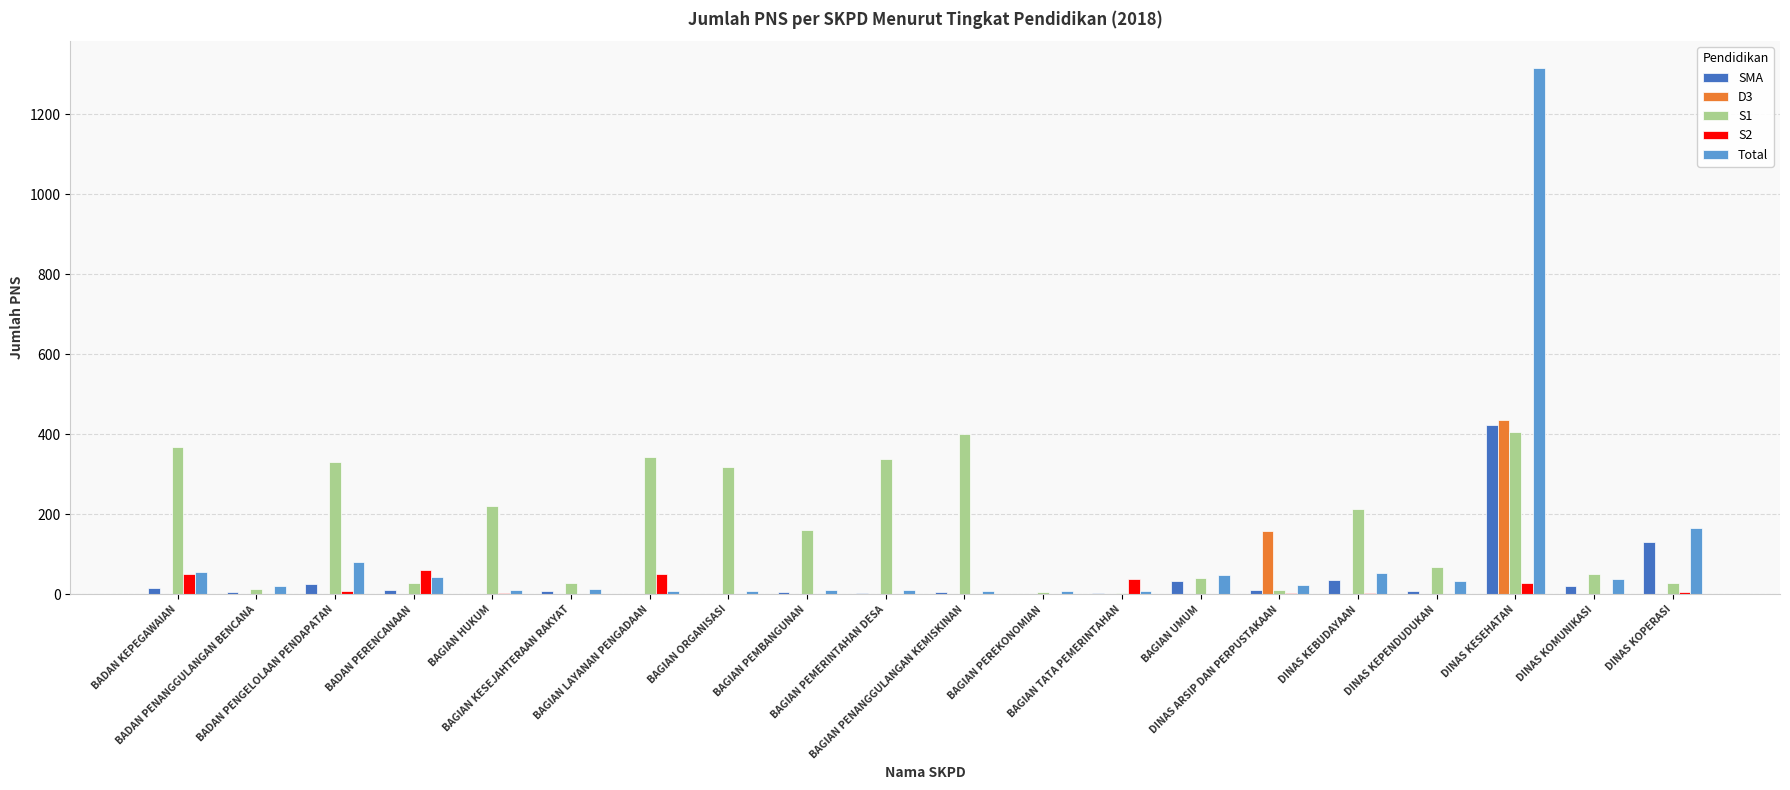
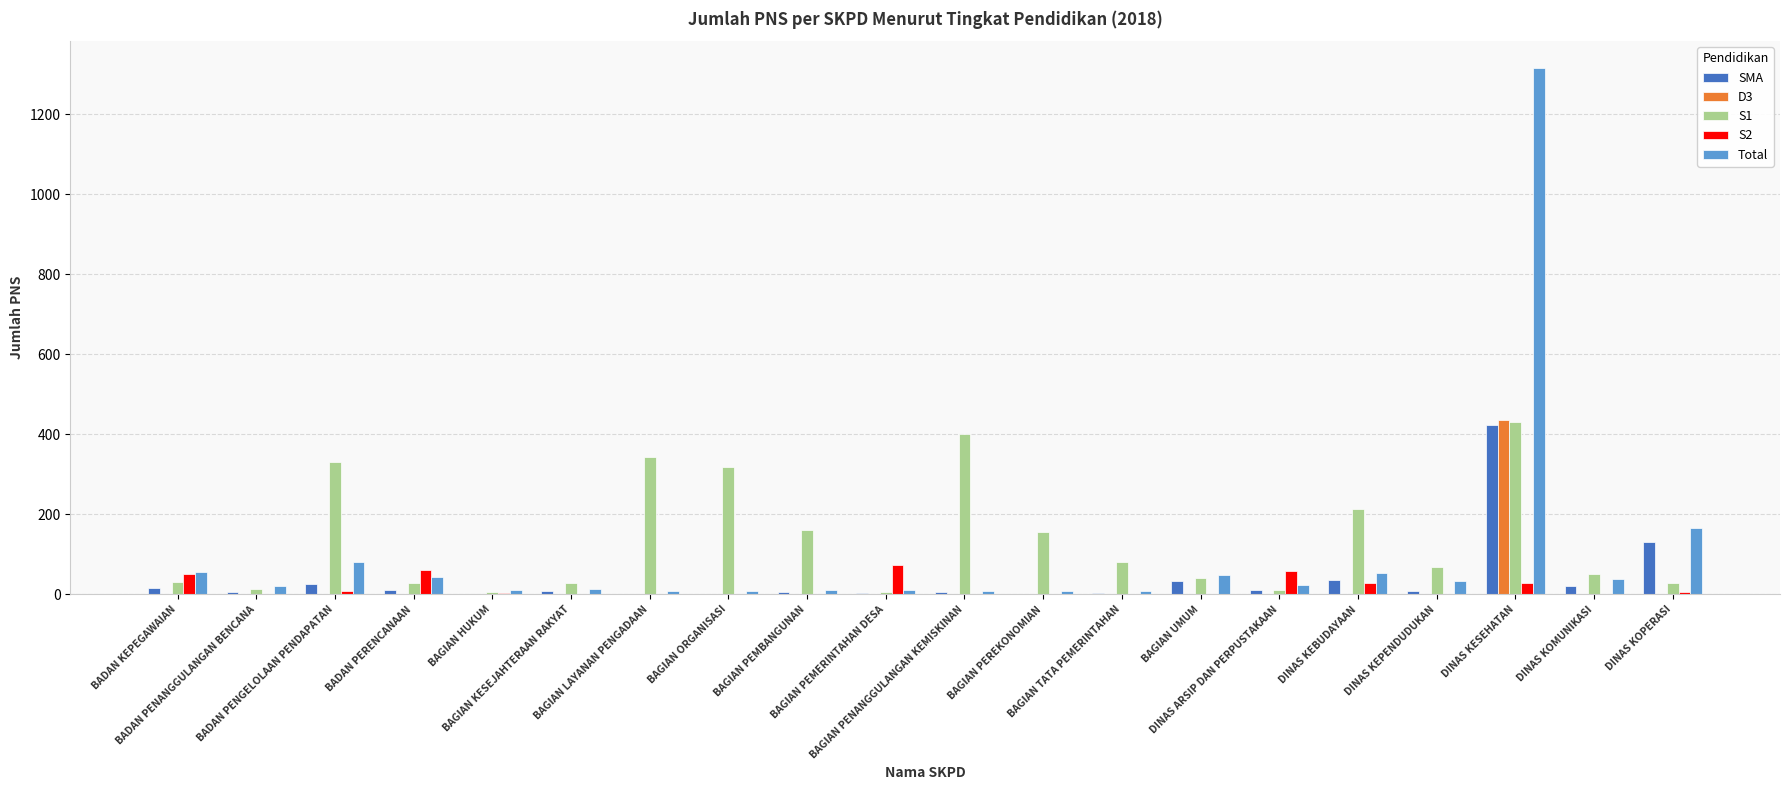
  {
    "D3": {
      "BADAN PENANGGULANGAN BENCANA": 0,
      "BADAN PENGELOLAAN PENDAPATAN": 0,
      "BADAN PERENCANAAN": 0,
      "BAGIAN HUKUM": 0,
      "BAGIAN KESEJAHTERAAN RAKYAT": 0,
      "BAGIAN LAYANAN PENGADAAN": 0,
      "BAGIAN ORGANISASI": 0,
      "BAGIAN PEMBANGUNAN": 0,
      "BAGIAN PEMERINTAHAN DESA": 0,
      "BAGIAN PENANGGULANGAN KEMISKINAN": 0,
      "BAGIAN PEREKONOMIAN": 0,
      "BAGIAN TATA PEMERINTAHAN": 0,
      "BAGIAN UMUM": 0,
-     "DINAS ARSIP DAN PERPUSTAKAAN": 160,
+     "DINAS ARSIP DAN PERPUSTAKAAN": 0,
      "DINAS KEBUDAYAAN": 0,
      "DINAS KEPENDUDUKAN": 0,
      "DINAS KESEHATAN": 440,
      "DINAS KOMUNIKASI": 0,
      "DINAS KOPERASI": 0
    },
    "S1": {
-     "BADAN KEPEGAWAIAN": 370,
+     "BADAN KEPEGAWAIAN": 30,
      "BADAN PENANGGULANGAN BENCANA": 10,
      "BADAN PENGELOLAAN PENDAPATAN": 330,
      "BADAN PERENCANAAN": 30,
-     "BAGIAN HUKUM": 220,
+     "BAGIAN HUKUM": 10,
      "BAGIAN KESEJAHTERAAN RAKYAT": 30,
      "BAGIAN LAYANAN PENGADAAN": 340,
      "BAGIAN ORGANISASI": 320,
      "BAGIAN PEMBANGUNAN": 160,
-     "BAGIAN PEMERINTAHAN DESA": 340,
+     "BAGIAN PEMERINTAHAN DESA": 10,
      "BAGIAN PENANGGULANGAN KEMISKINAN": 400,
-     "BAGIAN PEREKONOMIAN": 10,
-     "BAGIAN TATA PEMERINTAHAN": 0,
+     "BAGIAN PEREKONOMIAN": 160,
+     "BAGIAN TATA PEMERINTAHAN": 80,
      "BAGIAN UMUM": 40,
      "DINAS ARSIP DAN PERPUSTAKAAN": 10,
      "DINAS KEBUDAYAAN": 210,
      "DINAS KEPENDUDUKAN": 70,
-     "DINAS KESEHATAN": 410,
+     "DINAS KESEHATAN": 430,
      "DINAS KOMUNIKASI": 50,
      "DINAS KOPERASI": 30
    },
    "S2": {
      "BADAN KEPEGAWAIAN": 50,
      "BADAN PENANGGULANGAN BENCANA": 0,
      "BADAN PENGELOLAAN PENDAPATAN": 10,
      "BADAN PERENCANAAN": 60,
      "BAGIAN KESEJAHTERAAN RAKYAT": 0,
-     "BAGIAN LAYANAN PENGADAAN": 50,
+     "BAGIAN LAYANAN PENGADAAN": 0,
      "BAGIAN ORGANISASI": 0,
      "BAGIAN PEMBANGUNAN": 0,
-     "BAGIAN PEMERINTAHAN DESA": 0,
+     "BAGIAN PEMERINTAHAN DESA": 70,
      "BAGIAN PENANGGULANGAN KEMISKINAN": 0,
-     "BAGIAN TATA PEMERINTAHAN": 40,
-     "DINAS ARSIP DAN PERPUSTAKAAN": 0,
-     "DINAS KEBUDAYAAN": 0,
+     "BAGIAN TATA PEMERINTAHAN": 0,
+     "DINAS ARSIP DAN PERPUSTAKAAN": 60,
+     "DINAS KEBUDAYAAN": 30,
      "DINAS KESEHATAN": 30
    }
  }
